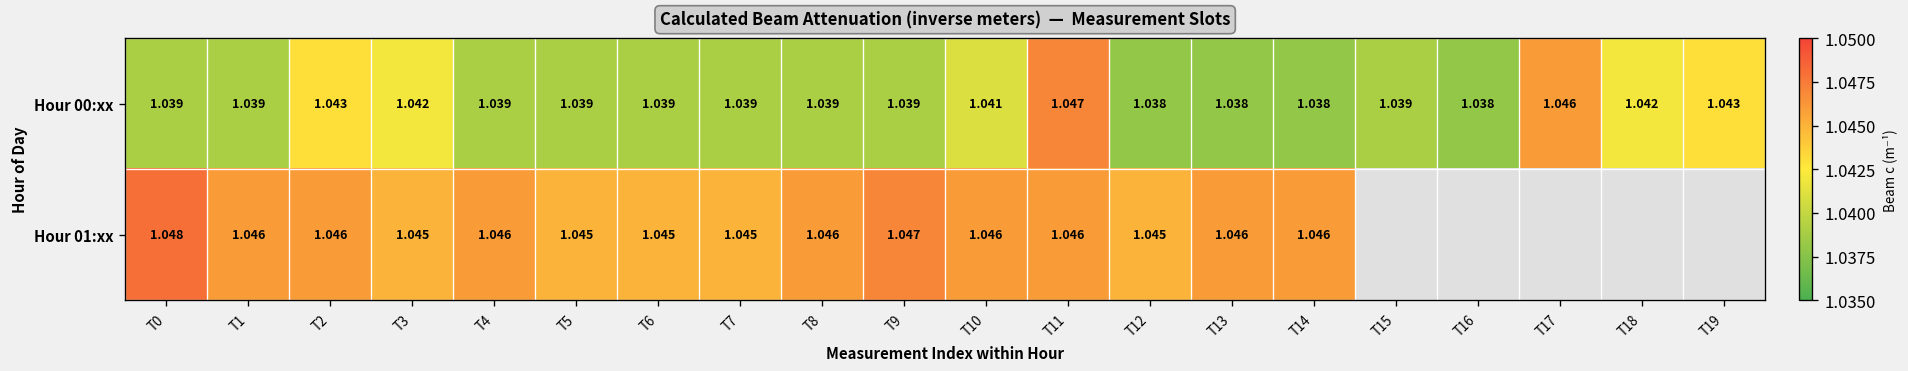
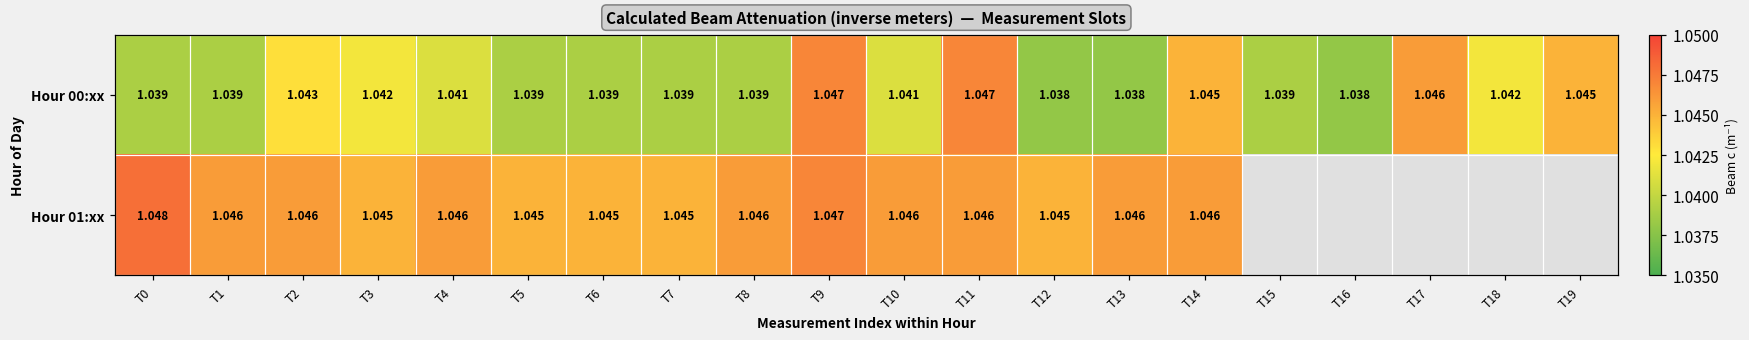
  {
    "Hour 00:xx": {
      "T0": 1.039,
      "T1": 1.039,
      "T2": 1.043,
      "T3": 1.042,
-     "T4": 1.039,
+     "T4": 1.041,
      "T5": 1.039,
      "T6": 1.039,
      "T7": 1.039,
      "T8": 1.039,
-     "T9": 1.039,
+     "T9": 1.047,
      "T10": 1.041,
      "T11": 1.047,
      "T12": 1.038,
      "T13": 1.038,
-     "T14": 1.038,
+     "T14": 1.045,
      "T15": 1.039,
      "T16": 1.038,
      "T17": 1.046,
      "T18": 1.042,
-     "T19": 1.043
+     "T19": 1.045
    },
    "Hour 01:xx": {
      "T0": 1.048,
      "T1": 1.046,
      "T2": 1.046,
      "T3": 1.045,
      "T4": 1.046,
      "T5": 1.045,
      "T6": 1.045,
      "T7": 1.045,
      "T8": 1.046,
      "T9": 1.047,
      "T10": 1.046,
      "T11": 1.046,
      "T12": 1.045,
      "T13": 1.046,
      "T14": 1.046
    }
  }
